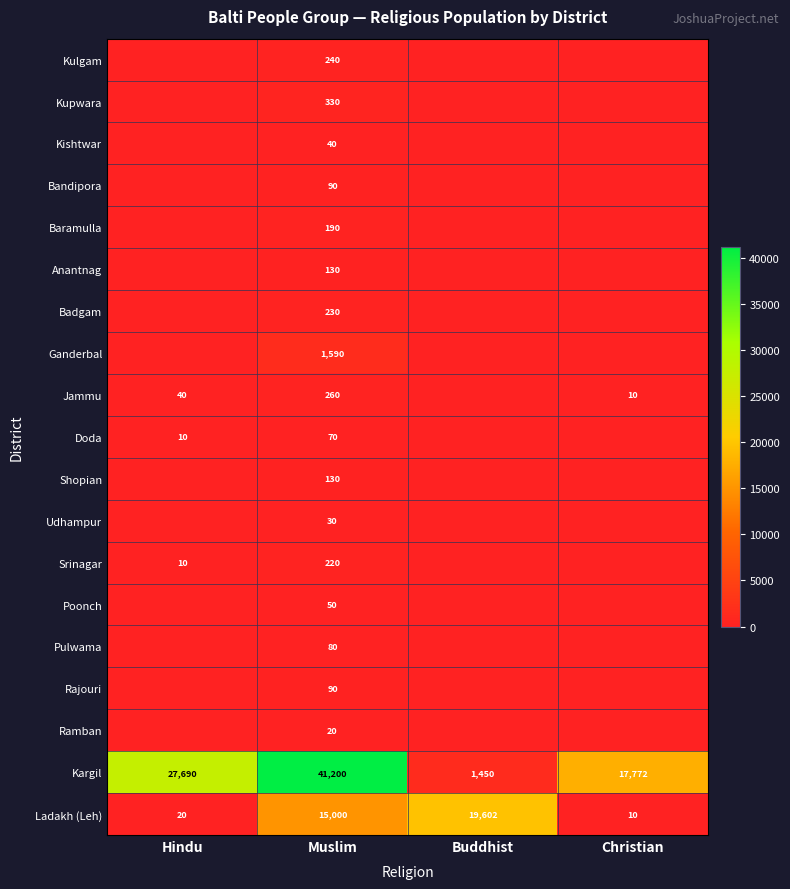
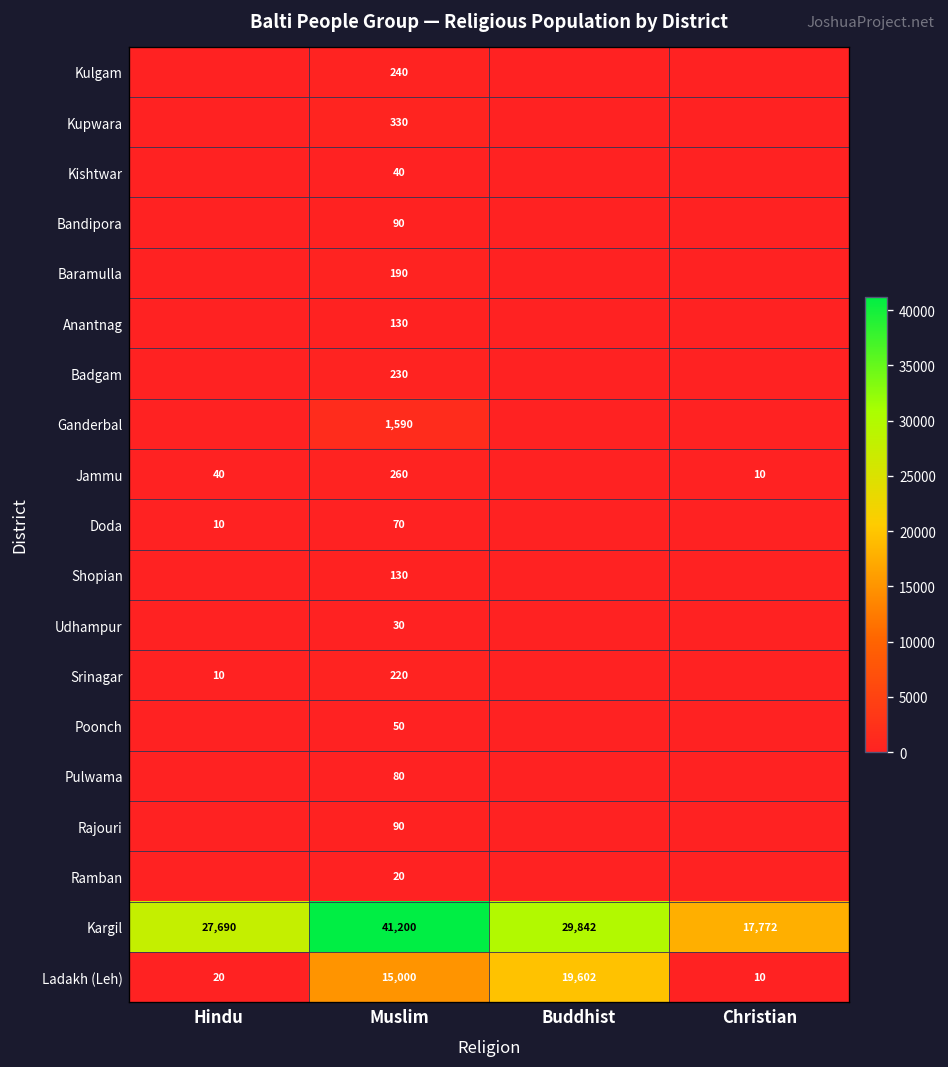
  {
    "Kulgam": {
      "Muslim": "240"
    },
    "Kupwara": {
      "Muslim": "330"
    },
    "Kishtwar": {
      "Muslim": "40"
    },
    "Bandipora": {
      "Muslim": "90"
    },
    "Baramulla": {
      "Muslim": "190"
    },
    "Anantnag": {
      "Muslim": "130"
    },
    "Badgam": {
      "Muslim": "230"
    },
    "Ganderbal": {
      "Muslim": "1,590"
    },
    "Jammu": {
      "Hindu": "40",
      "Muslim": "260",
      "Christian": "10"
    },
    "Doda": {
      "Hindu": "10",
      "Muslim": "70"
    },
    "Shopian": {
      "Muslim": "130"
    },
    "Udhampur": {
      "Muslim": "30"
    },
    "Srinagar": {
      "Hindu": "10",
      "Muslim": "220"
    },
    "Poonch": {
      "Muslim": "50"
    },
    "Pulwama": {
      "Muslim": "80"
    },
    "Rajouri": {
      "Muslim": "90"
    },
    "Ramban": {
      "Muslim": "20"
    },
    "Kargil": {
      "Hindu": "27,690",
      "Muslim": "41,200",
-     "Buddhist": "1,450",
+     "Buddhist": "29,842",
      "Christian": "17,772"
    },
    "Ladakh (Leh)": {
      "Hindu": "20",
      "Muslim": "15,000",
      "Buddhist": "19,602",
      "Christian": "10"
    }
  }
